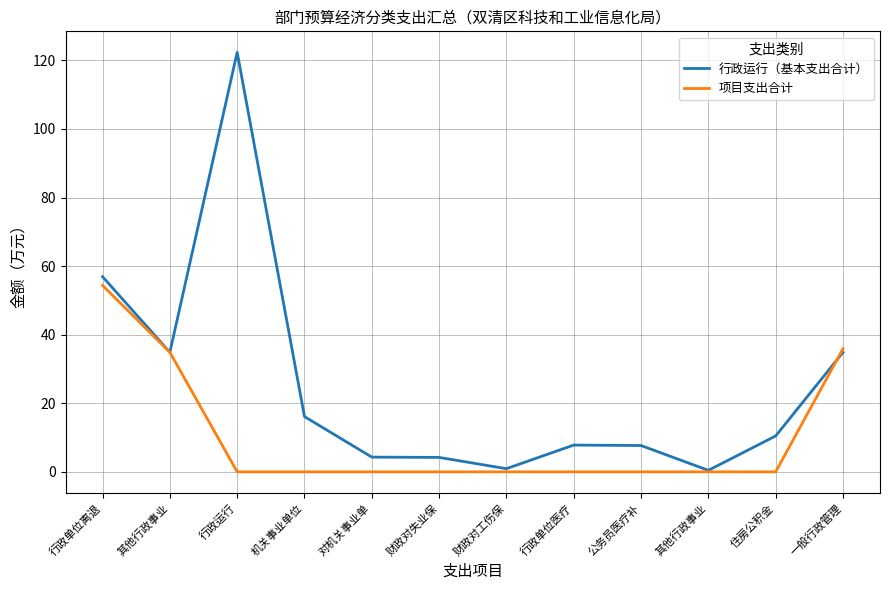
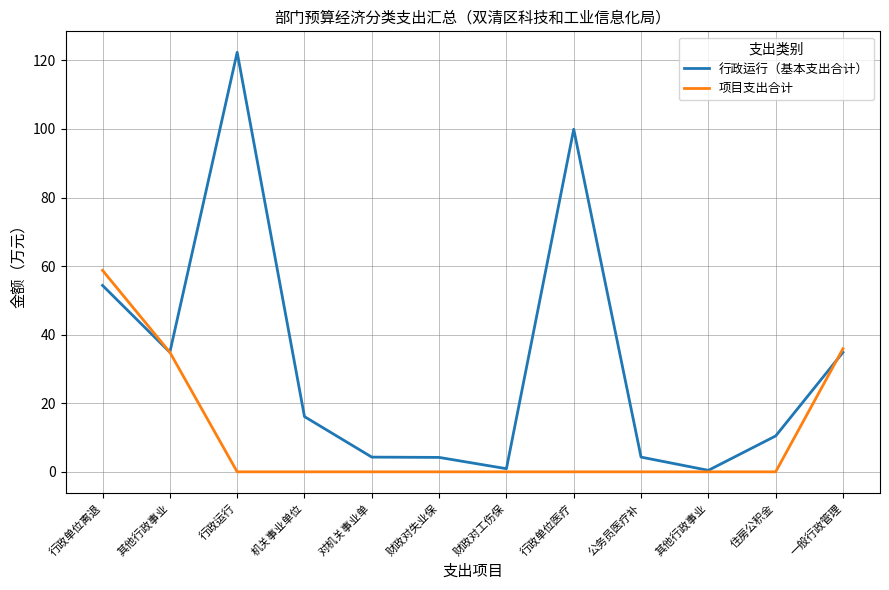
  {
    "行政运行（基本支出合计）": {
-     "行政单位离退": 57,
+     "行政单位离退": 54,
      "行政运行": 122,
      "机关事业单位": 16,
      "对机关事业单": 4,
      "财政对失业保": 4,
      "财政对工伤保": 1,
-     "行政单位医疗": 8,
-     "公务员医疗补": 8,
+     "行政单位医疗": 100,
+     "公务员医疗补": 4,
      "住房公积金": 10,
      "一般行政管理": 35
    },
    "项目支出合计": {
-     "行政单位离退": 54,
+     "行政单位离退": 59,
      "行政运行": 0,
      "机关事业单位": 0,
      "对机关事业单": 0,
      "财政对失业保": 0,
      "财政对工伤保": 0,
      "行政单位医疗": 0,
      "公务员医疗补": 0,
      "住房公积金": 0,
      "一般行政管理": 36
    }
  }
